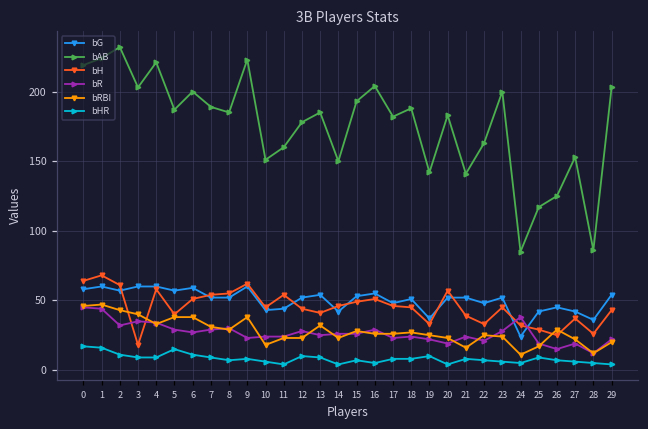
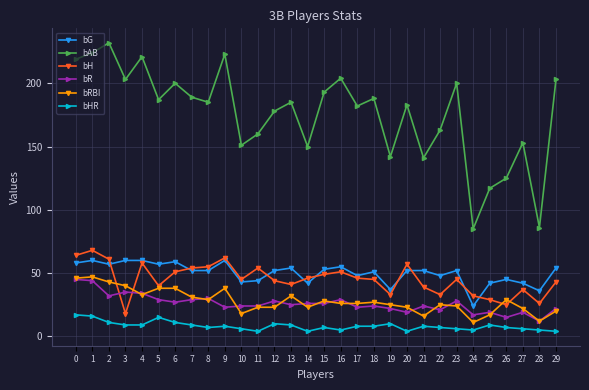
  {
    "bAB": {
      "2": 232,
      "3": 203,
      "4": 221,
      "5": 187,
      "6": 200,
      "7": 189,
      "8": 185,
      "9": 223,
      "10": 151,
      "11": 160,
      "12": 178,
      "13": 185,
      "14": 150,
      "15": 193,
      "16": 204,
      "17": 182,
      "18": 188,
      "19": 142,
      "20": 183,
      "21": 141,
      "22": 163,
      "23": 200,
      "24": 85,
      "25": 117,
      "26": 125,
      "27": 153,
      "28": 86,
      "29": 203
    },
    "bH": {
      "0": 64,
      "1": 68,
      "2": 61,
      "3": 18,
      "4": 58,
      "5": 40,
      "6": 51,
      "7": 54,
      "8": 55,
      "11": 54,
      "12": 44,
      "13": 41,
      "14": 46,
      "15": 49,
      "16": 51,
      "18": 45,
      "19": 33,
      "20": 57,
      "21": 39,
      "22": 33,
      "23": 45,
      "24": 32,
      "25": 29,
      "26": 25,
      "27": 37,
      "28": 26,
      "29": 43
    },
    "bR": {
      "1": 44,
      "2": 32,
      "3": 35,
      "5": 29,
      "6": 27,
      "7": 29,
      "9": 23,
      "10": 24,
      "12": 28,
      "13": 25,
      "14": 26,
      "15": 26,
      "16": 29,
      "17": 23,
      "18": 24,
      "19": 22,
      "20": 19,
      "21": 24,
      "22": 21,
      "23": 28,
-     "24": 38,
+     "24": 17,
      "26": 15,
      "27": 19
    },
    "bRBI": {
      "1": 47,
      "2": 43,
      "3": 40,
      "5": 38,
      "6": 38,
      "7": 31,
      "9": 38,
      "10": 18,
      "12": 23,
      "13": 32,
      "14": 23,
      "15": 28,
      "16": 26,
      "17": 26,
      "18": 27,
      "19": 25,
      "20": 23,
      "21": 16,
      "22": 25,
      "23": 24,
      "24": 11,
      "26": 29,
      "27": 22
    }
  }
